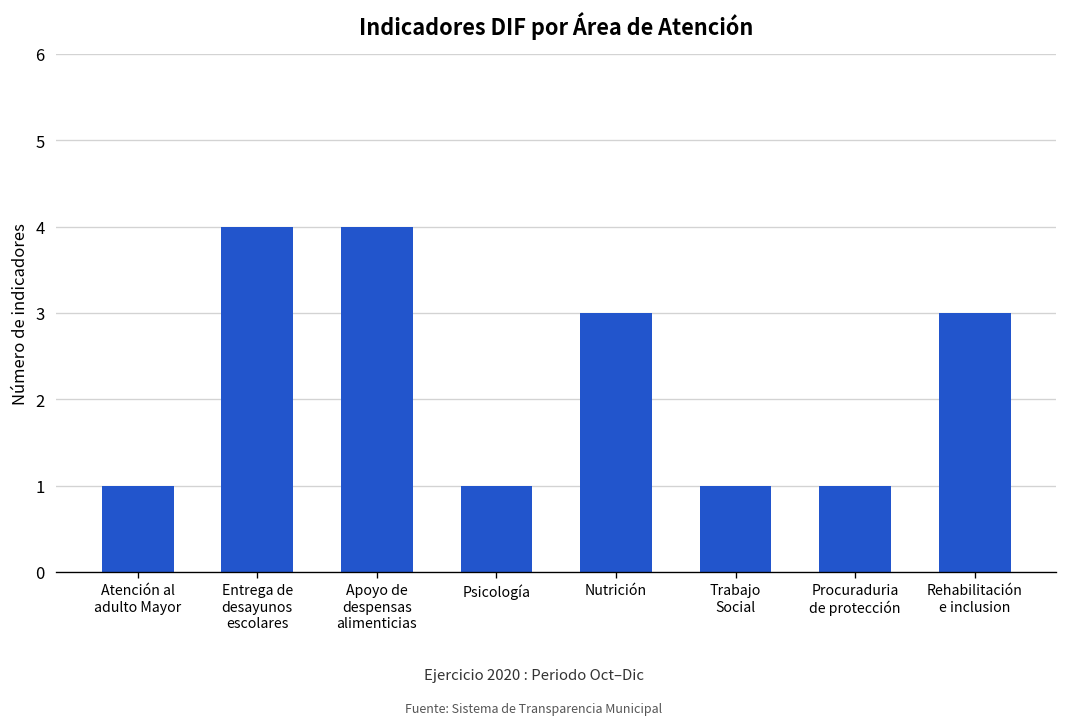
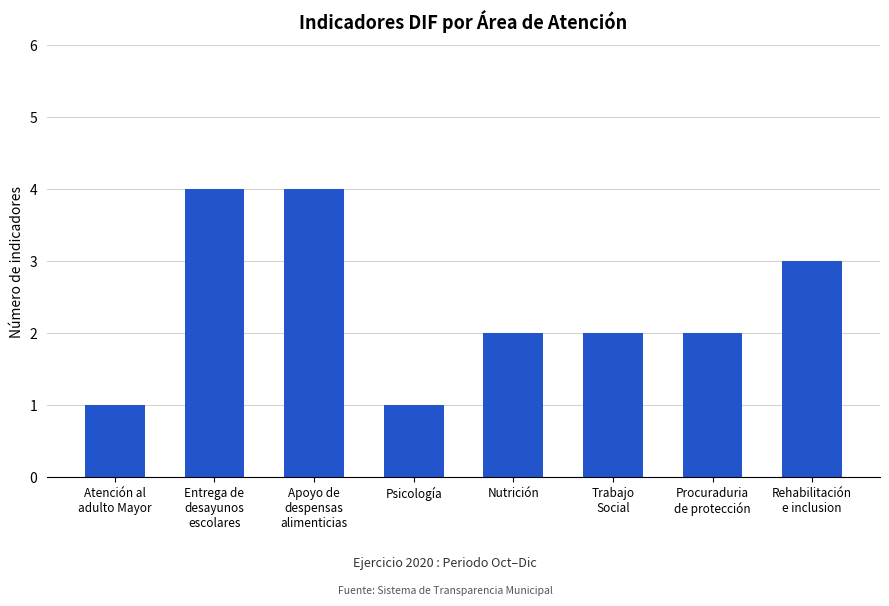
  {
    "Atención al adulto Mayor": 1,
    "Entrega de desayunos escolares": 4,
    "Apoyo de despensas alimenticias": 4,
    "Psicología": 1,
-   "Nutrición": 3,
-   "Trabajo Social": 1,
-   "Procuraduria de protección": 1,
+   "Nutrición": 2,
+   "Trabajo Social": 2,
+   "Procuraduria de protección": 2,
    "Rehabilitación e inclusion": 3
  }
